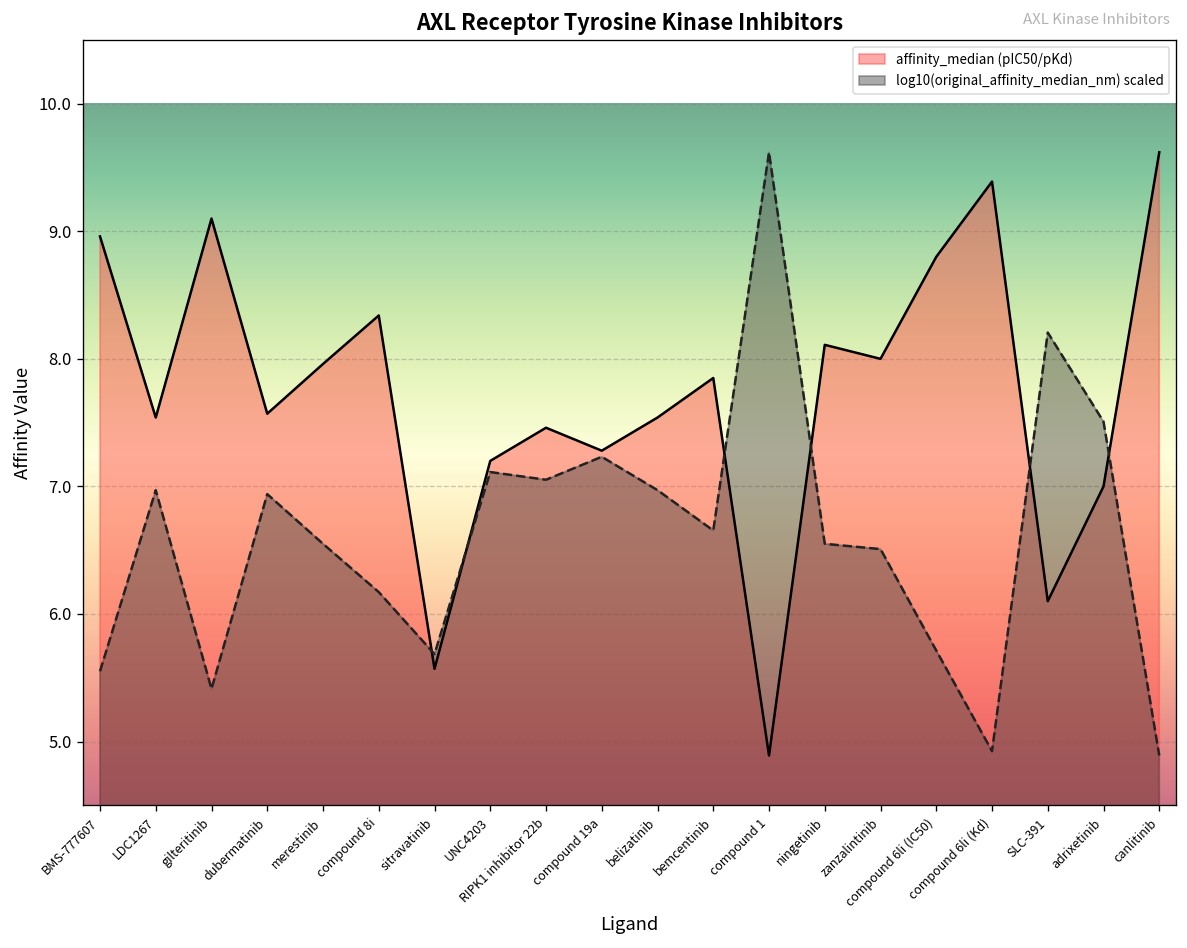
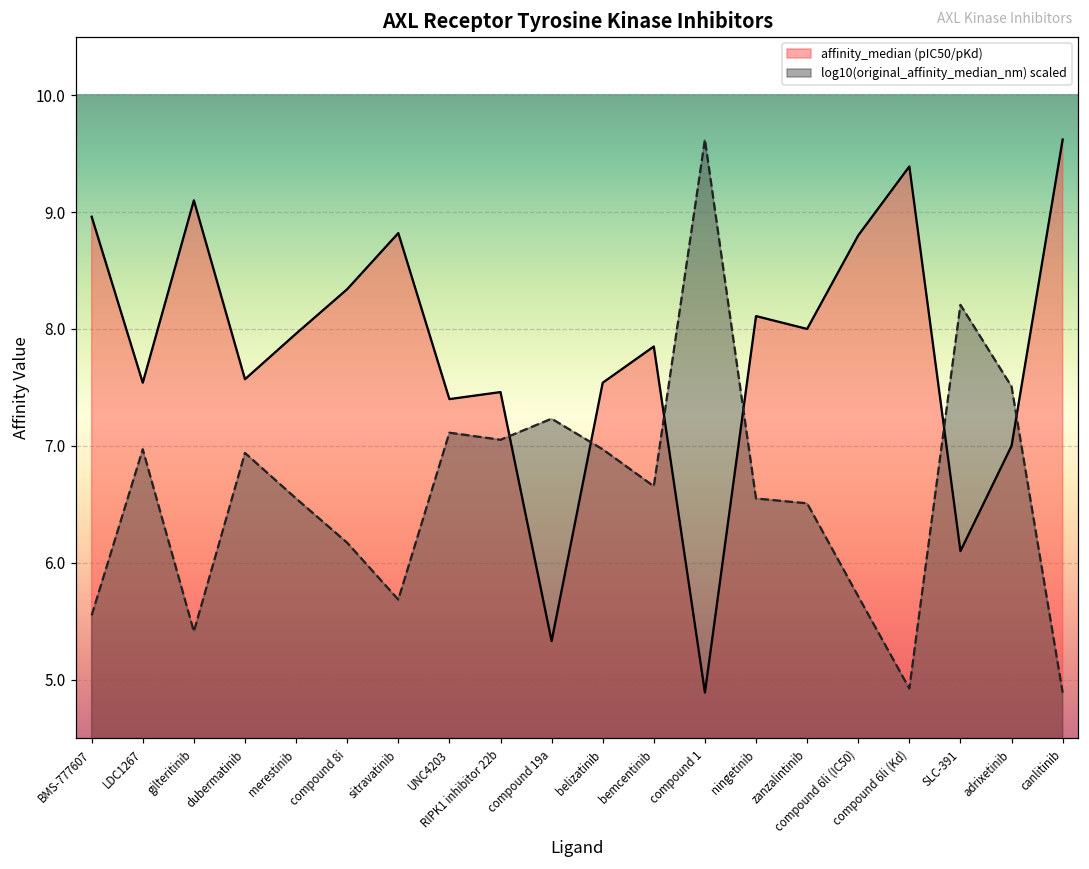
  {
    "affinity_median (pIC50/pKd)": {
      "BMS-777607": 8.96,
      "LDC1267": 7.54,
      "gilteritinib": 9.10,
      "dubermatinib": 7.57,
      "merestinib": 7.96,
      "compound 8i": 8.34,
-     "sitravatinib": 5.57,
-     "UNC4203": 7.2,
+     "sitravatinib": 8.82,
+     "UNC4203": 7.4,
      "RIPK1 inhibitor 22b": 7.46,
-     "compound 19a": 7.28,
+     "compound 19a": 5.33,
      "belizatinib": 7.54,
      "bemcentinib": 7.85,
      "compound 1": 4.89,
      "ningetinib": 8.11,
      "zanzalintinib": 8.00,
      "compound 6li (IC50)": 8.80,
      "compound 6li (Kd)": 9.39,
      "SLC-391": 6.10,
      "adrixetinib": 7.00,
      "canlitinib": 9.62
    },
    "log10(original_affinity_median_nm) scaled": {
      "BMS-777607": 5.55,
      "LDC1267": 6.97,
      "gilteritinib": 5.41,
      "dubermatinib": 6.94,
      "merestinib": 6.55,
      "compound 8i": 6.17,
      "sitravatinib": 5.69,
      "UNC4203": 7.11,
      "RIPK1 inhibitor 22b": 7.05,
      "compound 19a": 7.23,
      "belizatinib": 6.97,
      "bemcentinib": 6.65,
      "compound 1": 9.62,
      "ningetinib": 6.55,
      "zanzalintinib": 6.51,
      "compound 6li (IC50)": 5.71,
      "compound 6li (Kd)": 4.92,
      "SLC-391": 8.21,
      "adrixetinib": 7.51,
      "canlitinib": 4.89
    }
  }
